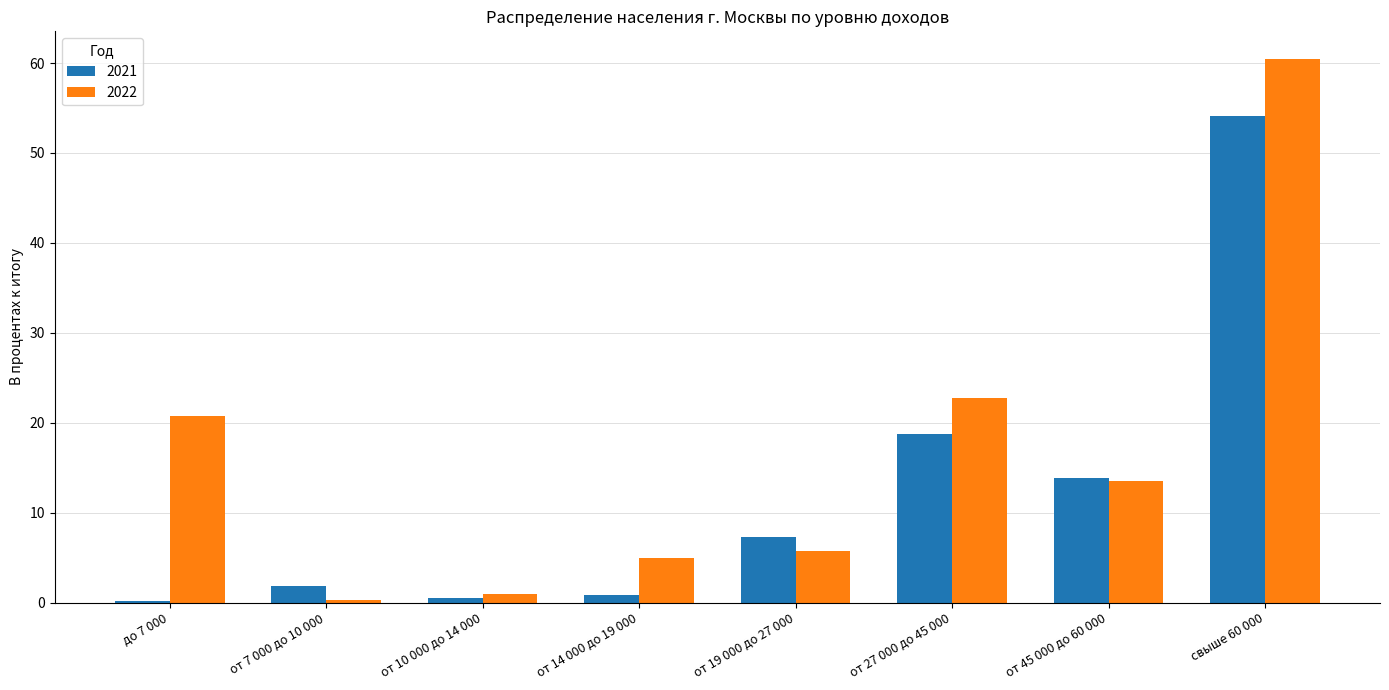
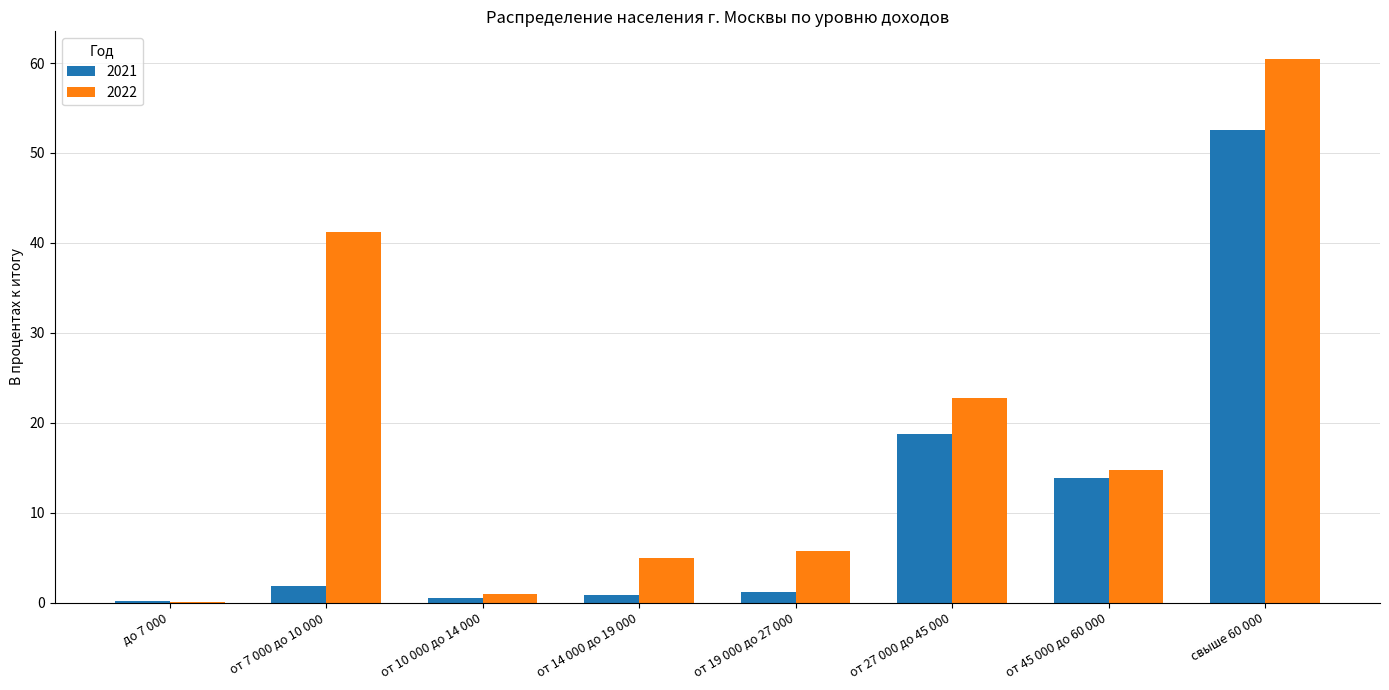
  {
    "2021": {
      "от 7 000 до 10 000": 2,
      "от 10 000 до 14 000": 1,
      "от 14 000 до 19 000": 1,
-     "от 19 000 до 27 000": 7,
+     "от 19 000 до 27 000": 1,
      "от 27 000 до 45 000": 19,
      "от 45 000 до 60 000": 14,
-     "свыше 60 000": 54
+     "свыше 60 000": 53
    },
    "2022": {
-     "до 7 000": 21,
-     "от 7 000 до 10 000": 0,
+     "до 7 000": 0,
+     "от 7 000 до 10 000": 41,
      "от 10 000 до 14 000": 1,
      "от 14 000 до 19 000": 5,
      "от 19 000 до 27 000": 6,
      "от 27 000 до 45 000": 23,
-     "от 45 000 до 60 000": 14,
+     "от 45 000 до 60 000": 15,
      "свыше 60 000": 61
    }
  }
